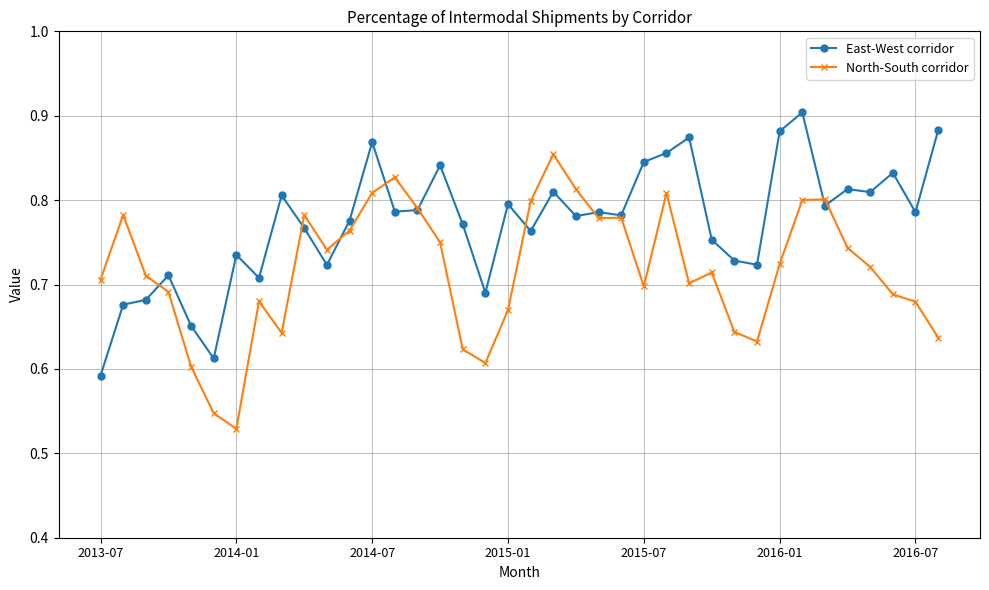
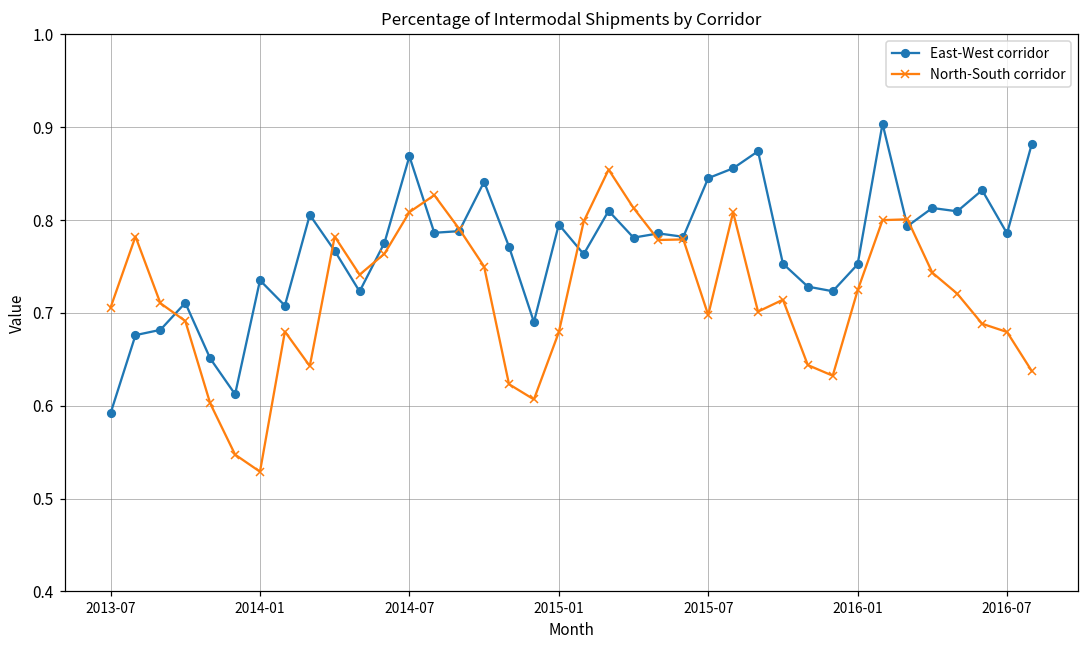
  {
    "East-West corridor": {
      "2013-07": 0.59,
      "2014-01": 0.74,
      "2014-07": 0.87,
      "2015-01": 0.80,
      "2015-07": 0.85,
-     "2016-01": 0.88,
+     "2016-01": 0.75,
      "2016-07": 0.79
    },
    "North-South corridor": {
      "2013-07": 0.71,
      "2014-01": 0.53,
      "2014-07": 0.81,
-     "2015-01": 0.67,
+     "2015-01": 0.68,
      "2015-07": 0.70,
      "2016-01": 0.72,
      "2016-07": 0.68
    }
  }
